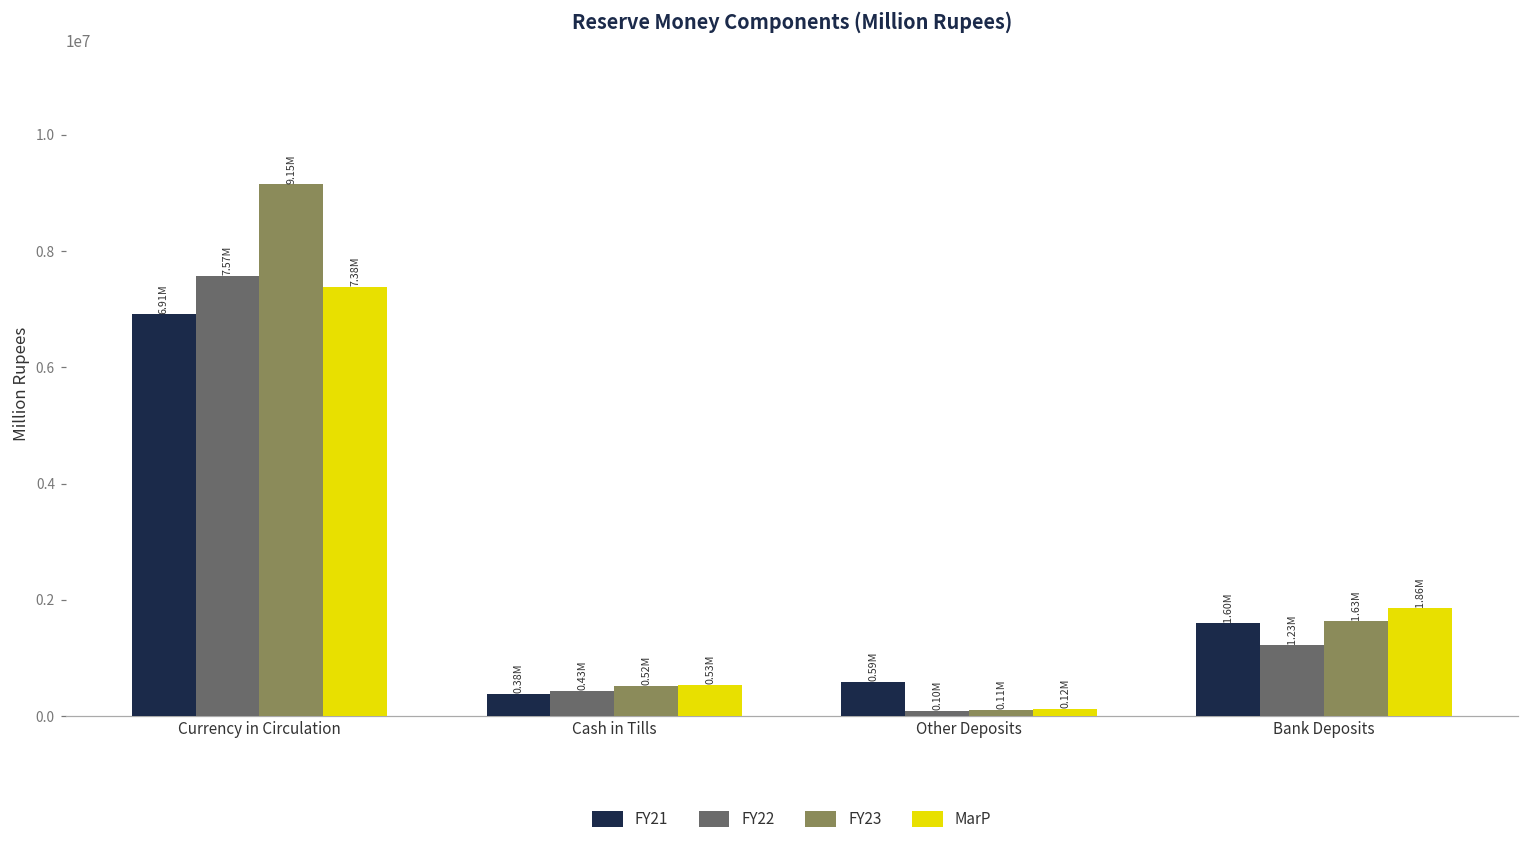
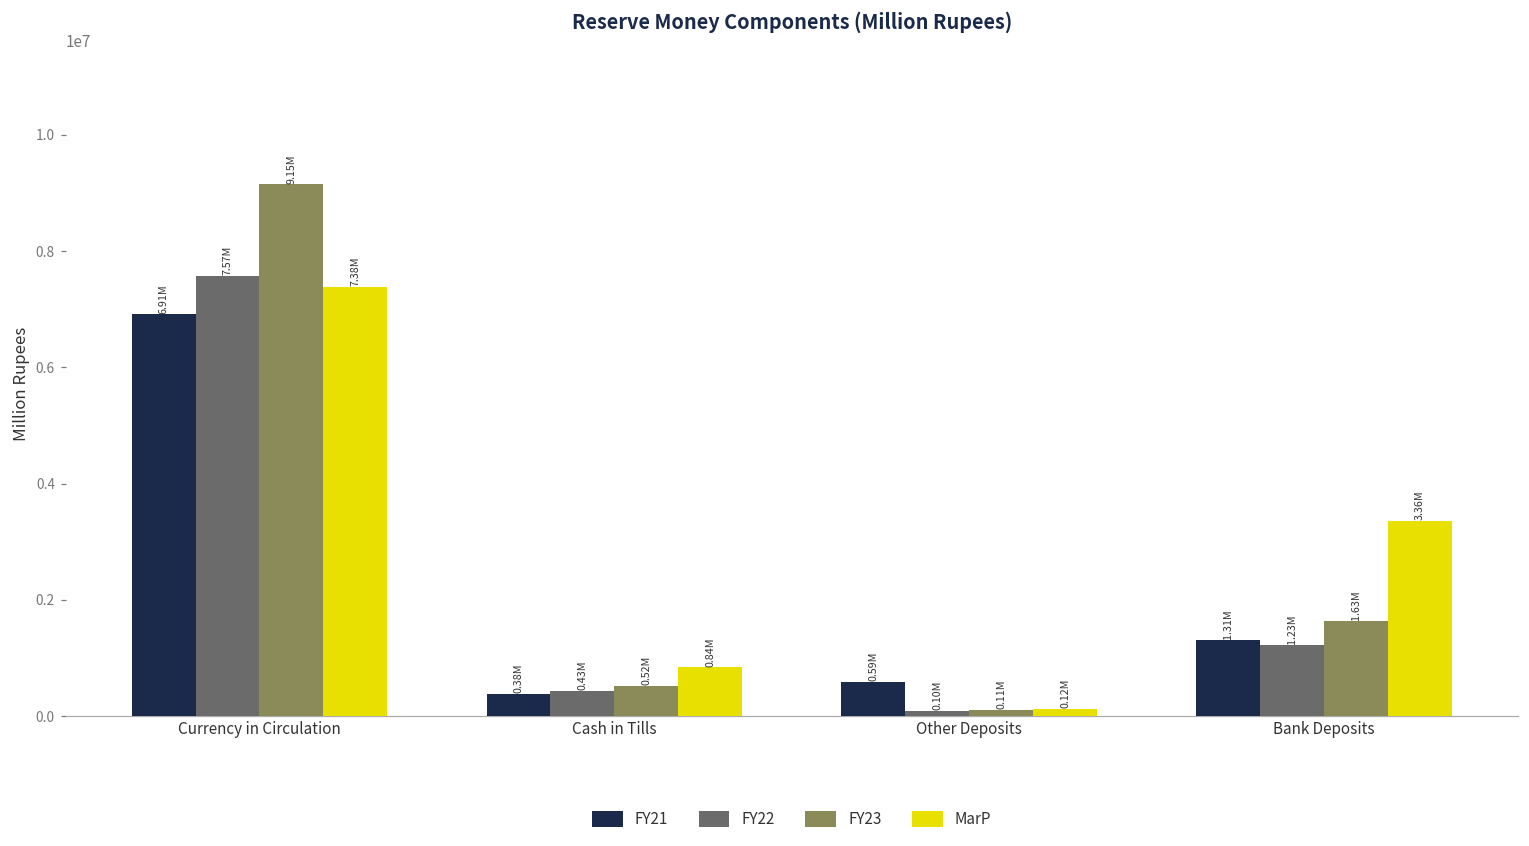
  {
    "FY21": {
      "Currency in Circulation": "6.91M",
      "Cash in Tills": "0.38M",
      "Other Deposits": "0.59M",
-     "Bank Deposits": "1.60M"
+     "Bank Deposits": "1.31M"
    },
    "MarP": {
      "Currency in Circulation": "7.38M",
-     "Cash in Tills": "0.53M",
+     "Cash in Tills": "0.84M",
      "Other Deposits": "0.12M",
-     "Bank Deposits": "1.86M"
+     "Bank Deposits": "3.36M"
    }
  }
